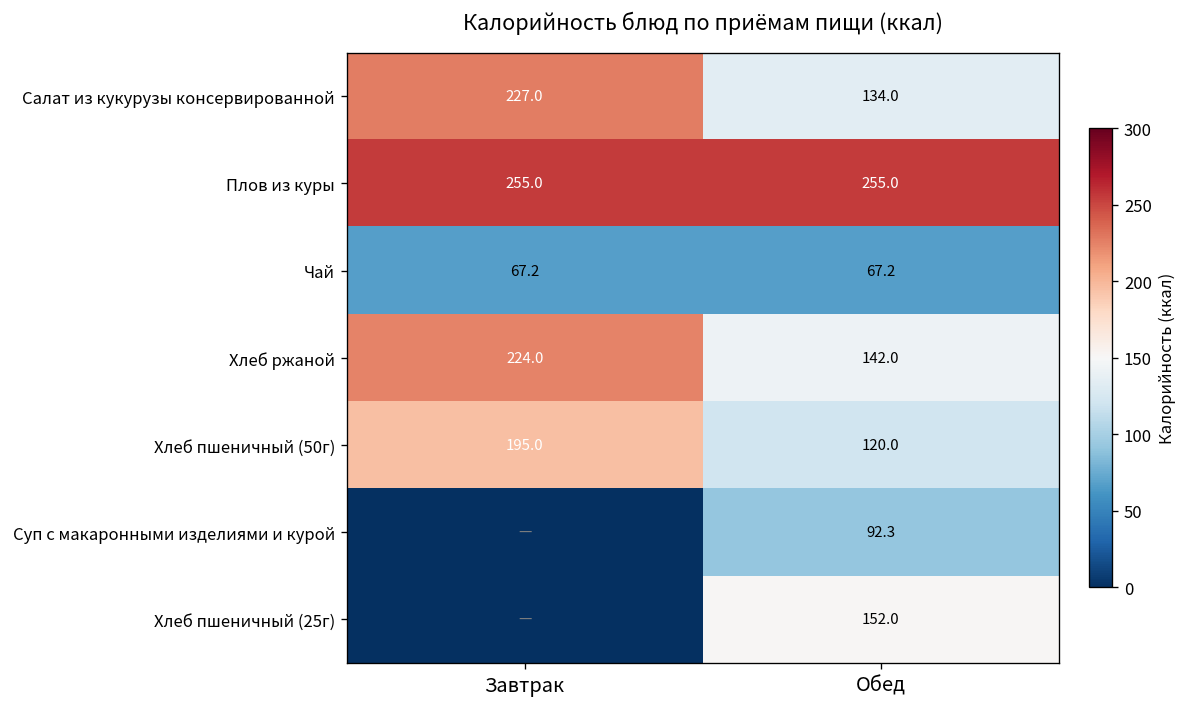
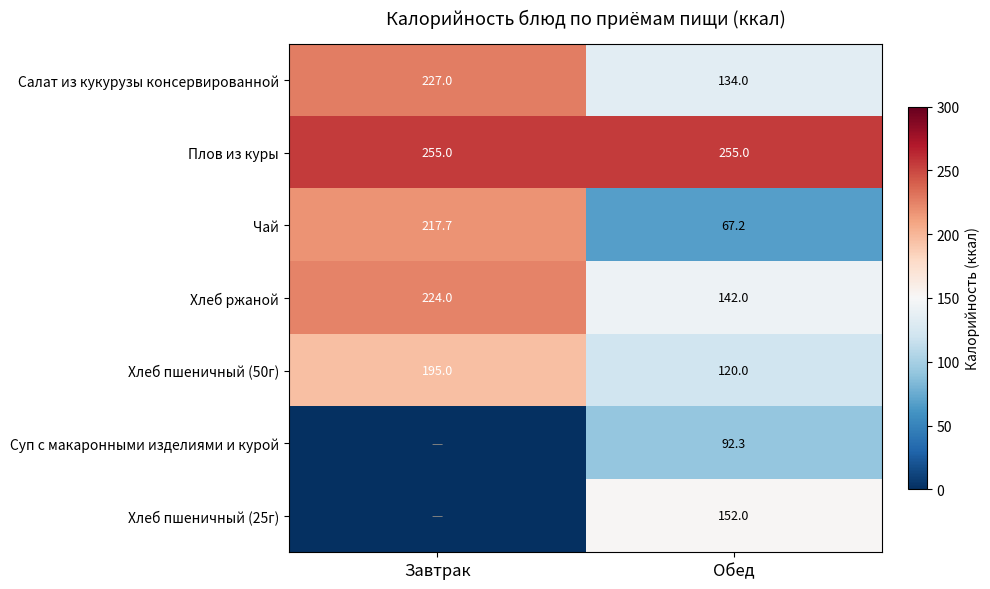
  {
    "Салат из кукурузы консервированной": {
      "Завтрак": 227.0,
      "Обед": 134.0
    },
    "Плов из куры": {
      "Завтрак": 255.0,
      "Обед": 255.0
    },
    "Чай": {
-     "Завтрак": 67.2,
+     "Завтрак": 217.7,
      "Обед": 67.2
    },
    "Хлеб ржаной": {
      "Завтрак": 224.0,
      "Обед": 142.0
    },
    "Хлеб пшеничный (50г)": {
      "Завтрак": 195.0,
      "Обед": 120.0
    },
    "Суп с макаронными изделиями и курой": {
      "Обед": 92.3
    },
    "Хлеб пшеничный (25г)": {
      "Обед": 152.0
    }
  }
